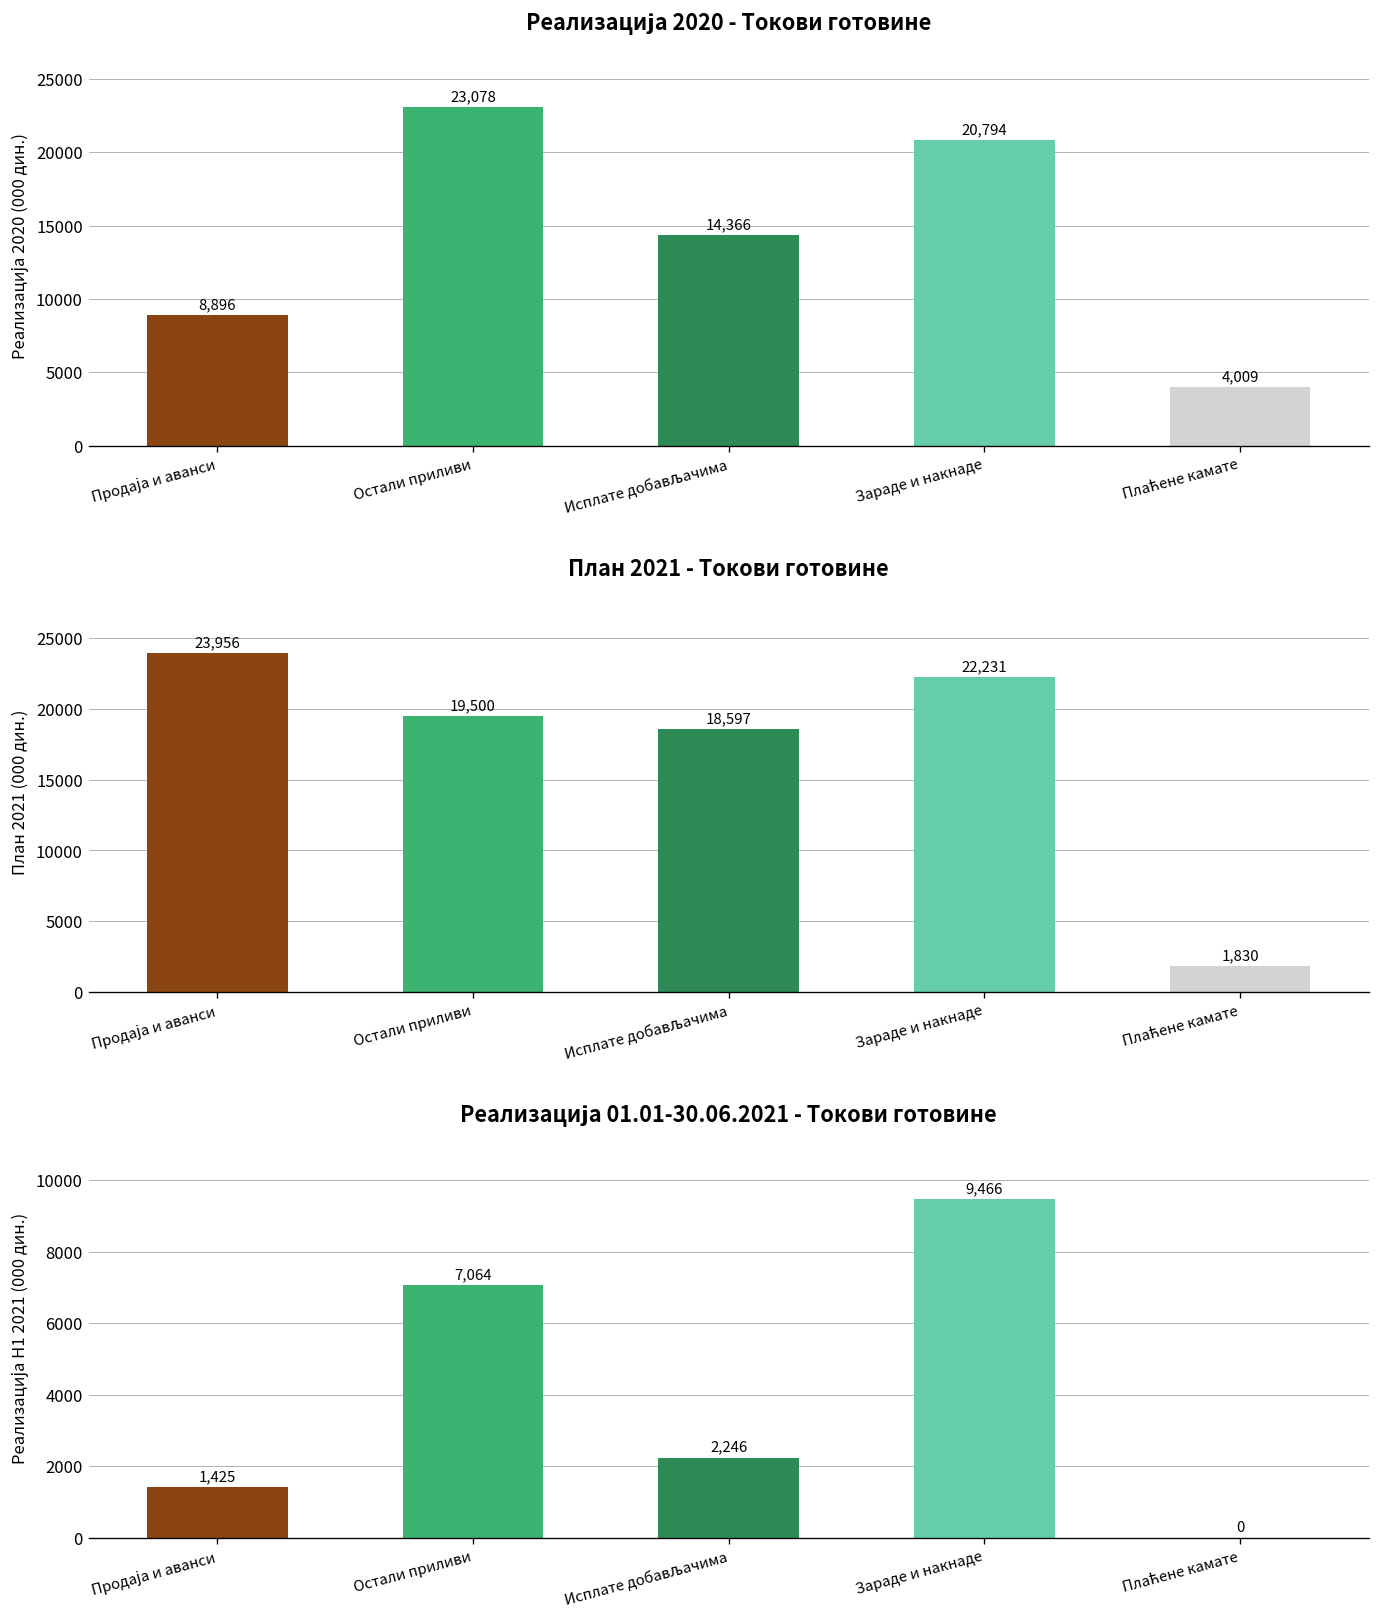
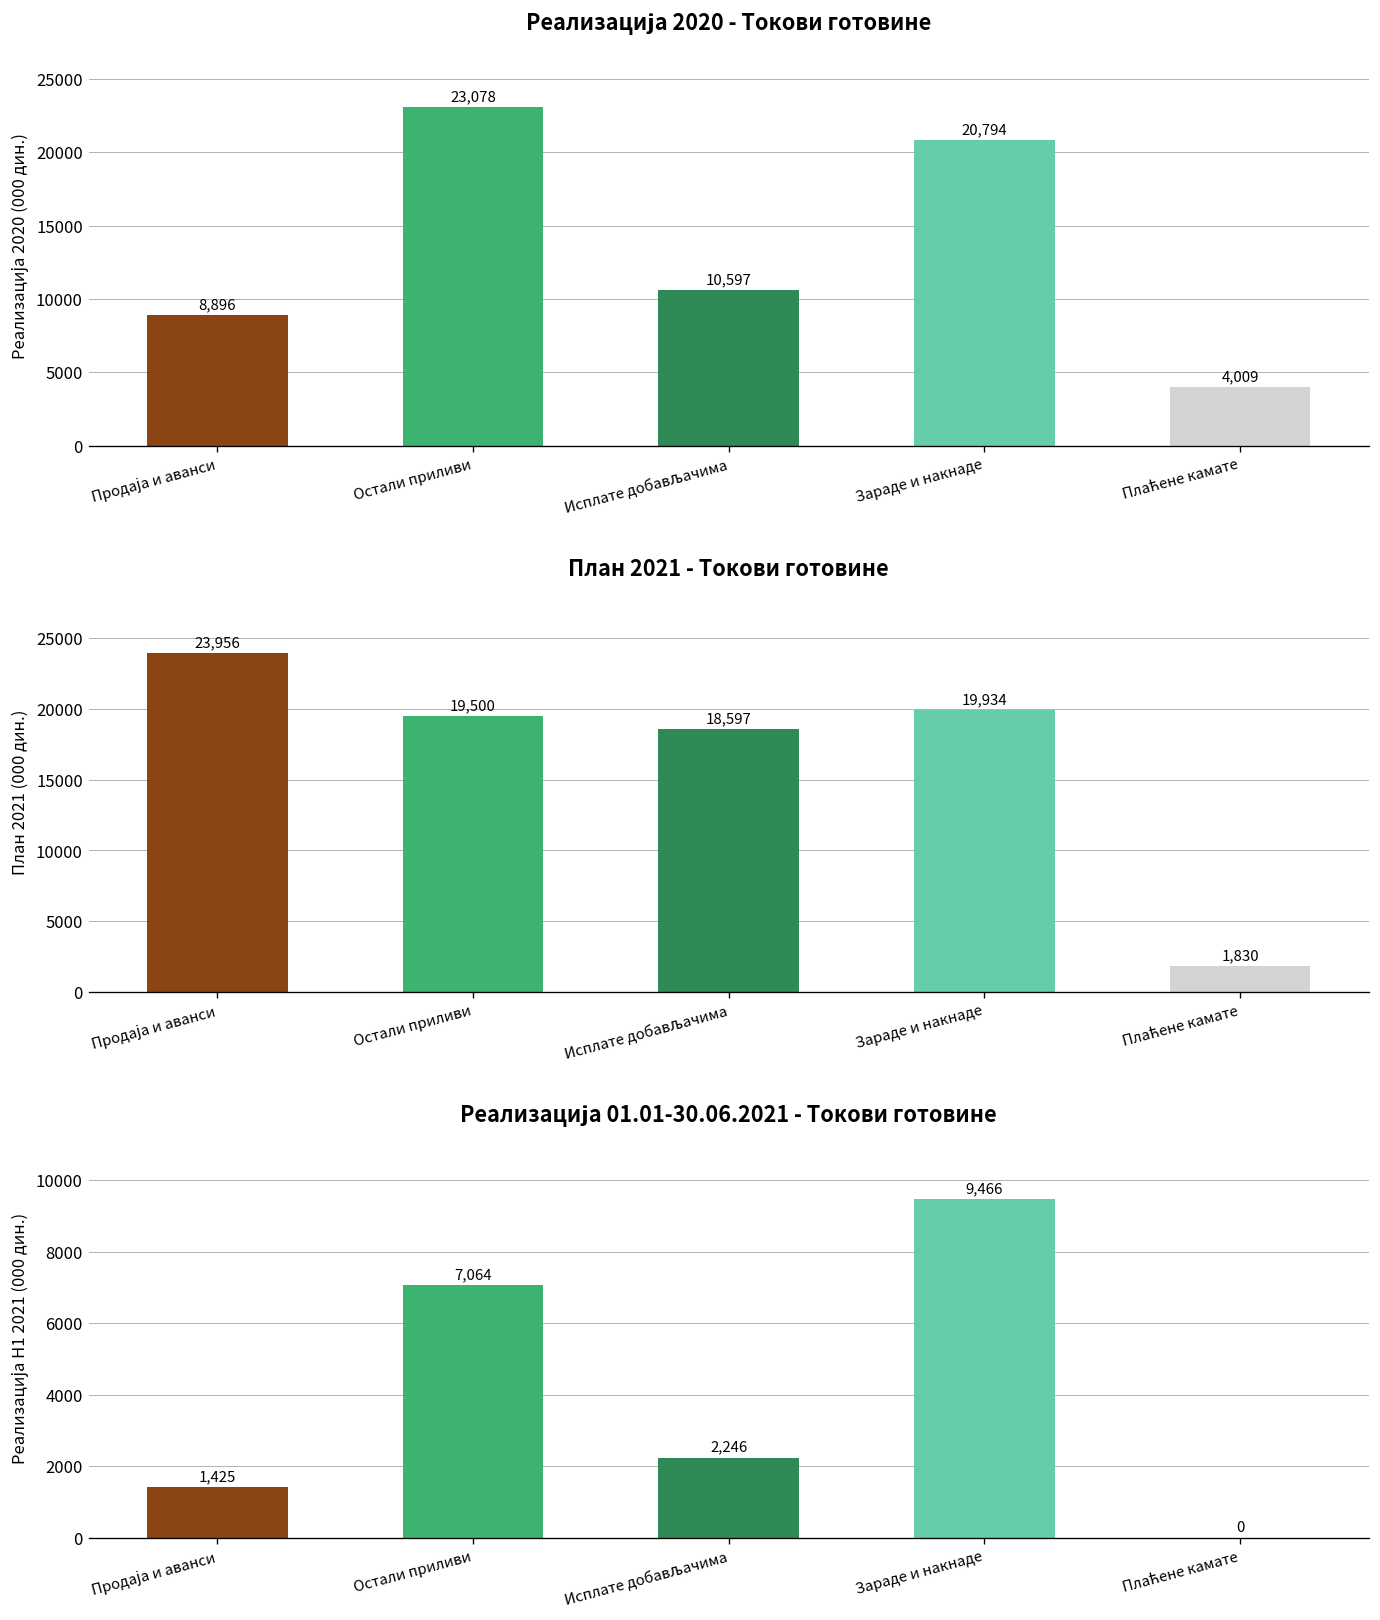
  {
    "Реализација 2020 - Токови готовине": {
      "Продаја и аванси": "8,896",
      "Остали приливи": "23,078",
-     "Исплате добављачима": "14,366",
+     "Исплате добављачима": "10,597",
      "Зараде и накнаде": "20,794",
      "Плаћене камате": "4,009"
    },
    "План 2021 - Токови готовине": {
      "Продаја и аванси": "23,956",
      "Остали приливи": "19,500",
      "Исплате добављачима": "18,597",
-     "Зараде и накнаде": "22,231",
+     "Зараде и накнаде": "19,934",
      "Плаћене камате": "1,830"
    },
    "Реализација 01.01-30.06.2021 - Токови готовине": {
      "Продаја и аванси": "1,425",
      "Остали приливи": "7,064",
      "Исплате добављачима": "2,246",
      "Зараде и накнаде": "9,466",
      "Плаћене камате": "0"
    }
  }
